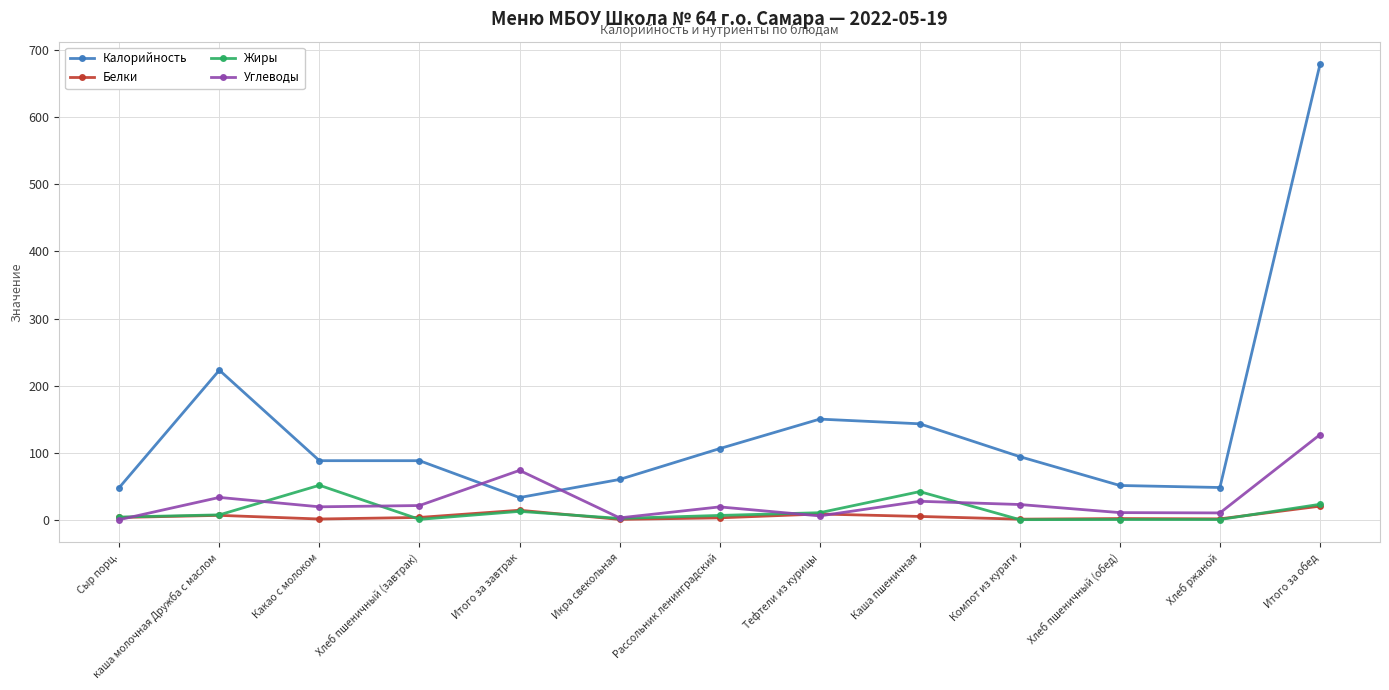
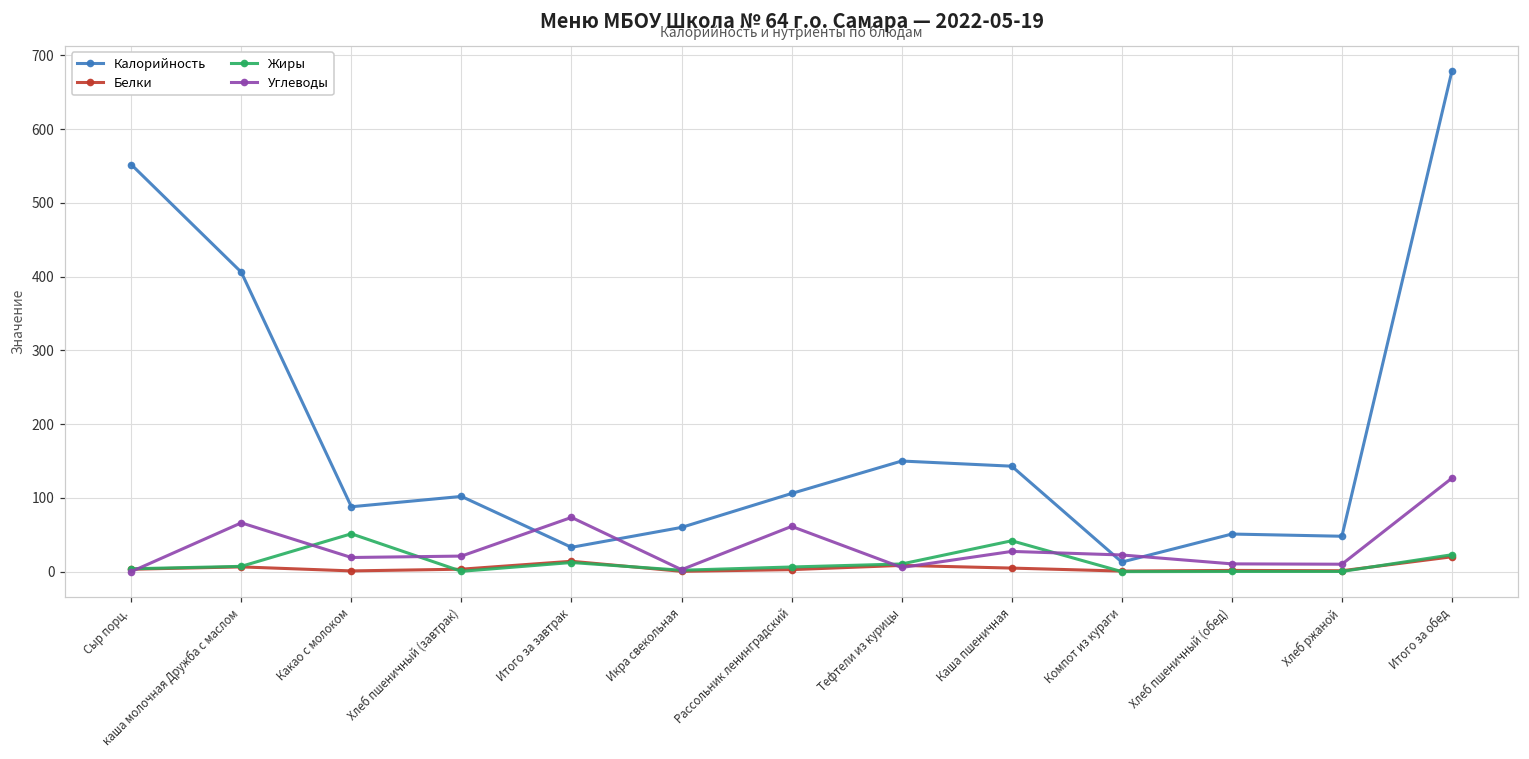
  {
    "Калорийность": {
-     "Сыр порц.": 50,
-     "каша молочная Дружба с маслом": 220,
+     "Сыр порц.": 550,
+     "каша молочная Дружба с маслом": 410,
      "Какао с молоком": 90,
-     "Хлеб пшеничный (завтрак)": 90,
+     "Хлеб пшеничный (завтрак)": 100,
      "Итого за завтрак": 30,
      "Икра свекольная": 60,
      "Рассольник ленинградский": 110,
      "Тефтели из курицы": 150,
      "Каша пшеничная": 140,
-     "Компот из кураги": 90,
+     "Компот из кураги": 10,
      "Хлеб пшеничный (обед)": 50,
      "Хлеб ржаной": 50,
      "Итого за обед": 680
    },
    "Белки": {
      "Какао с молоком": 0,
      "Каша пшеничная": 0
    },
    "Жиры": {
      "Какао с молоком": 50,
      "Каша пшеничная": 40
    },
    "Углеводы": {
-     "каша молочная Дружба с маслом": 30,
+     "каша молочная Дружба с маслом": 70,
      "Какао с молоком": 20,
      "Хлеб пшеничный (завтрак)": 20,
      "Итого за завтрак": 70,
-     "Рассольник ленинградский": 20,
+     "Рассольник ленинградский": 60,
      "Каша пшеничная": 30,
      "Компот из кураги": 20,
      "Хлеб пшеничный (обед)": 10,
      "Хлеб ржаной": 10,
      "Итого за обед": 130
    }
  }
